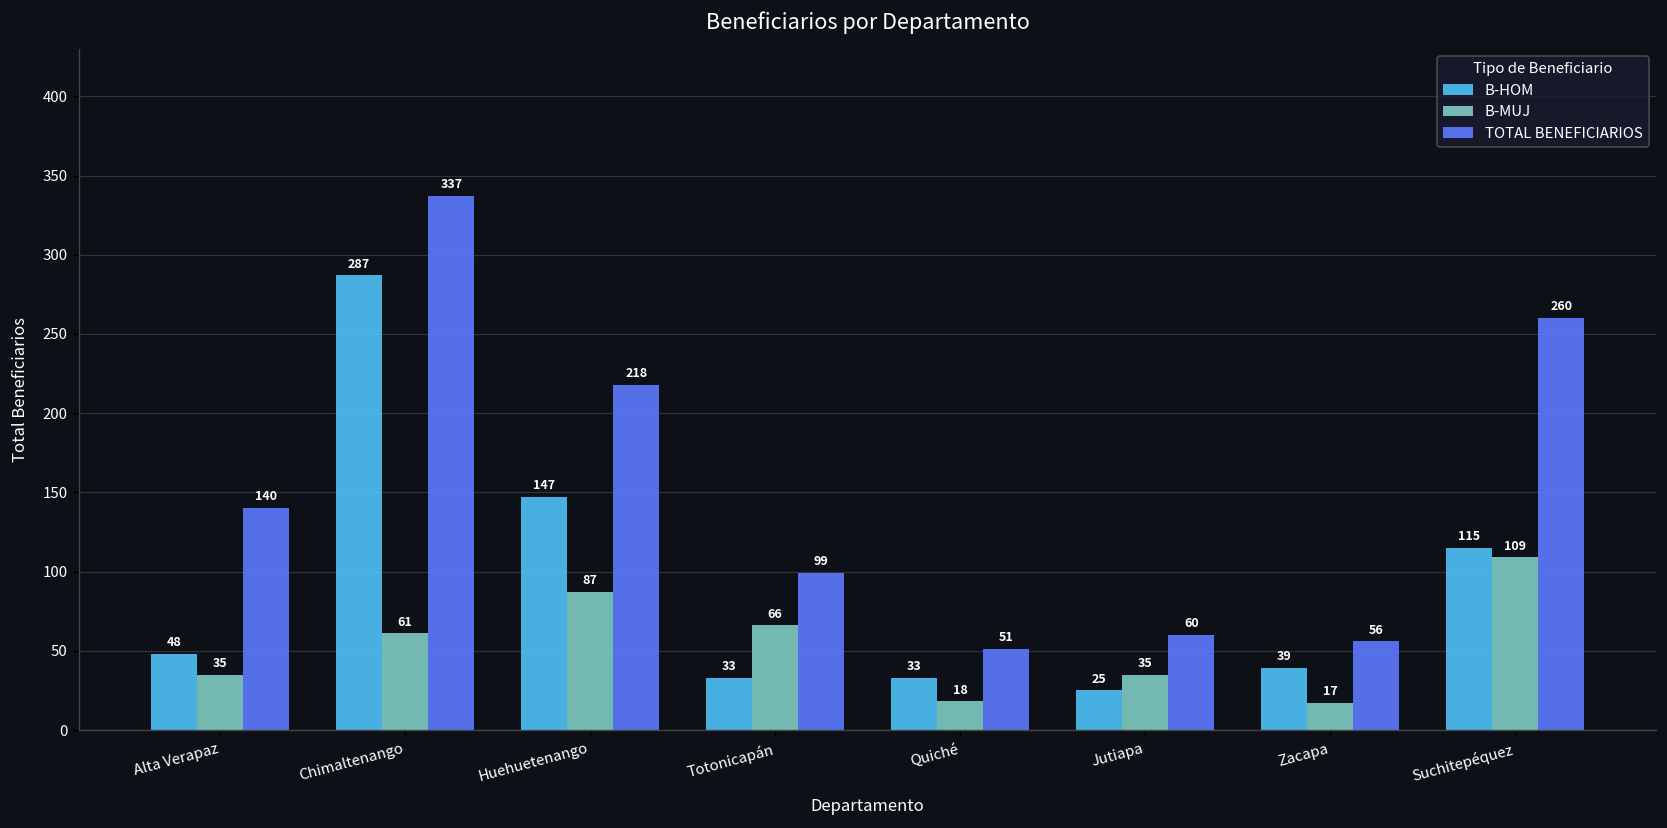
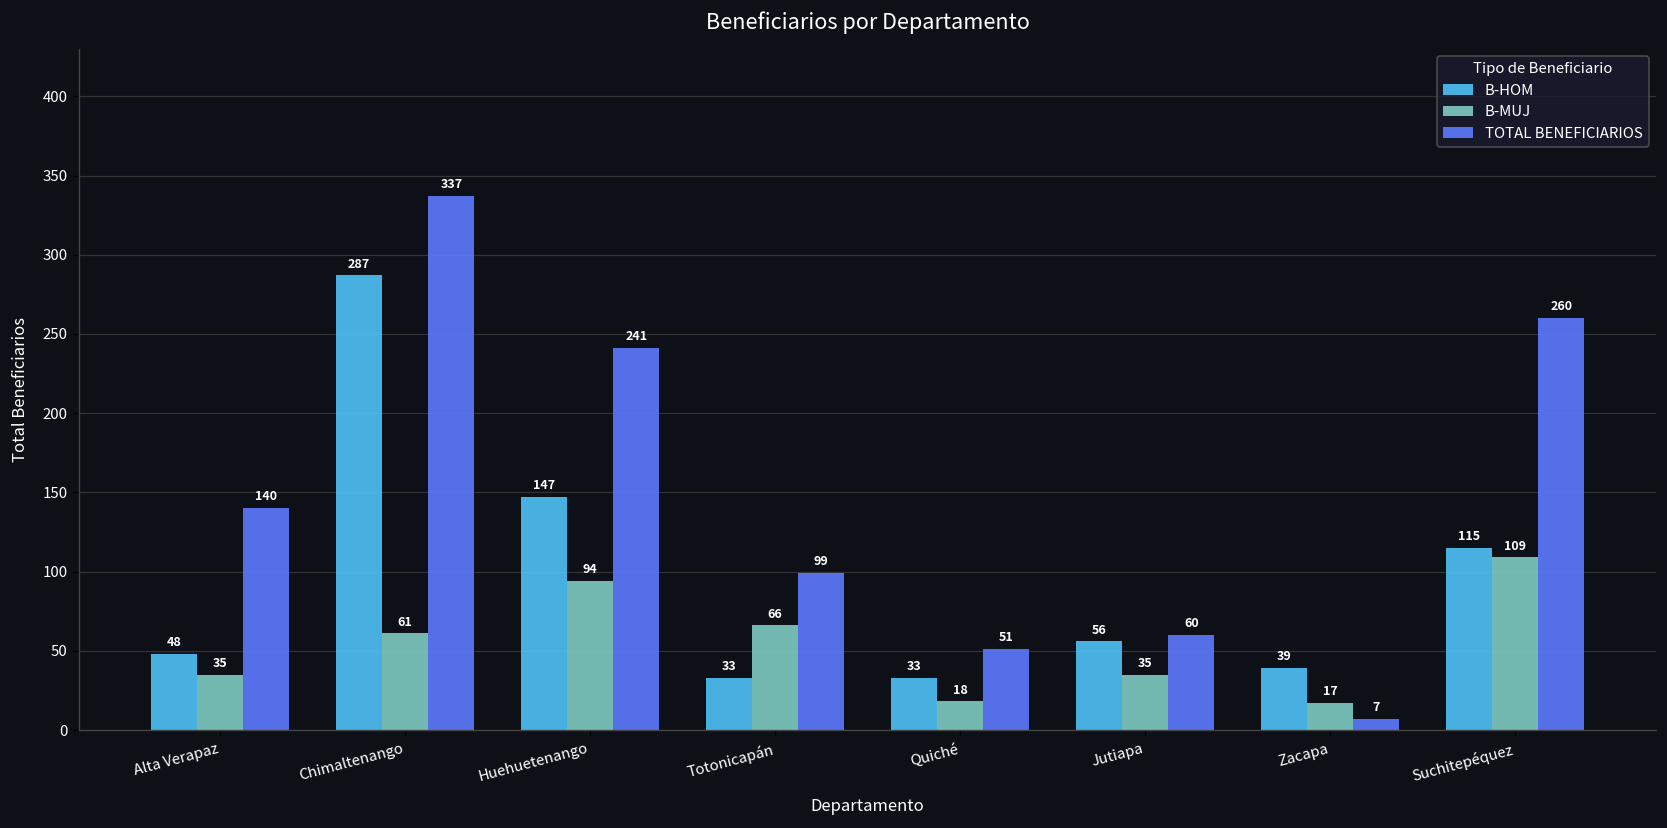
  {
    "B-HOM": {
      "Alta Verapaz": 48,
      "Chimaltenango": 287,
      "Huehuetenango": 147,
      "Totonicapán": 33,
      "Quiché": 33,
-     "Jutiapa": 25,
+     "Jutiapa": 56,
      "Zacapa": 39,
      "Suchitepéquez": 115
    },
    "B-MUJ": {
      "Alta Verapaz": 35,
      "Chimaltenango": 61,
-     "Huehuetenango": 87,
+     "Huehuetenango": 94,
      "Totonicapán": 66,
      "Quiché": 18,
      "Jutiapa": 35,
      "Zacapa": 17,
      "Suchitepéquez": 109
    },
    "TOTAL BENEFICIARIOS": {
      "Alta Verapaz": 140,
      "Chimaltenango": 337,
-     "Huehuetenango": 218,
+     "Huehuetenango": 241,
      "Totonicapán": 99,
      "Quiché": 51,
      "Jutiapa": 60,
-     "Zacapa": 56,
+     "Zacapa": 7,
      "Suchitepéquez": 260
    }
  }
